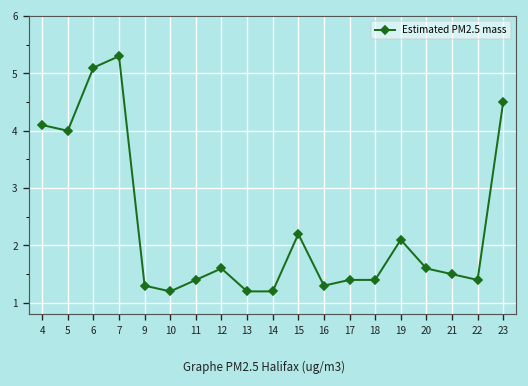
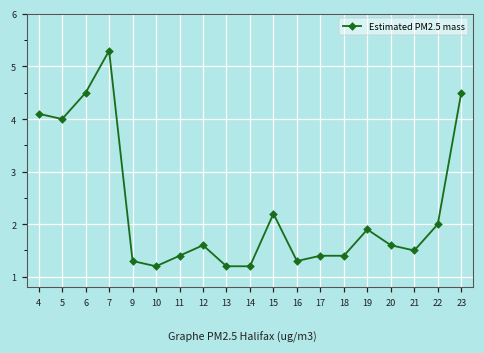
  {
    "4": 4.1,
    "5": 4.0,
-   "6": 5.1,
+   "6": 4.5,
    "7": 5.3,
    "9": 1.3,
    "10": 1.2,
    "11": 1.4,
    "12": 1.6,
    "13": 1.2,
    "14": 1.2,
    "15": 2.2,
    "16": 1.3,
    "17": 1.4,
    "18": 1.4,
-   "19": 2.1,
+   "19": 1.9,
    "20": 1.6,
    "21": 1.5,
-   "22": 1.4,
+   "22": 2.0,
    "23": 4.5
  }
